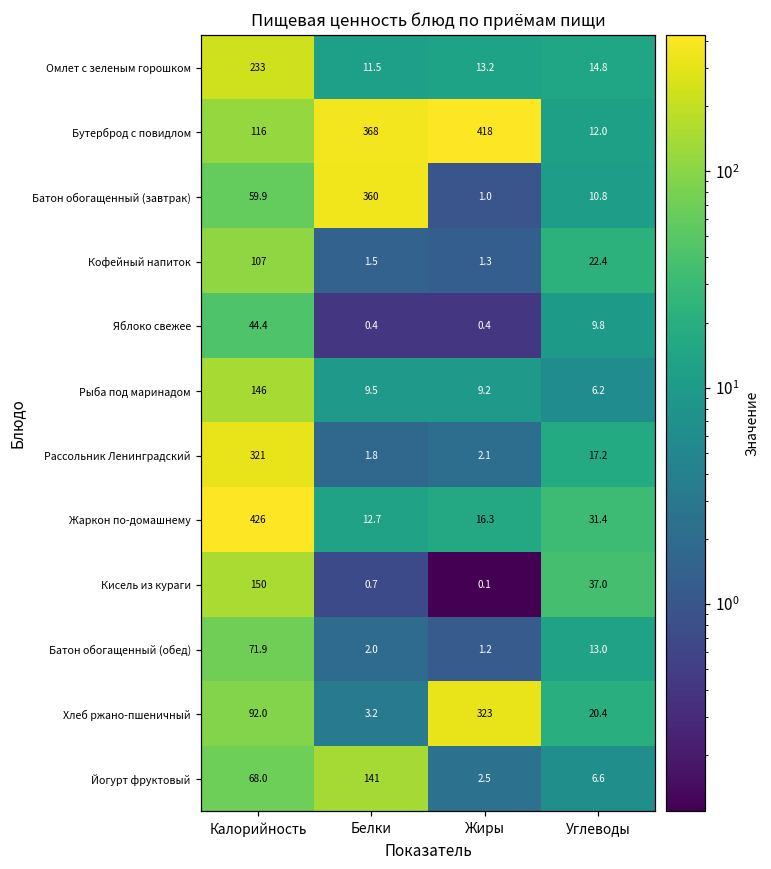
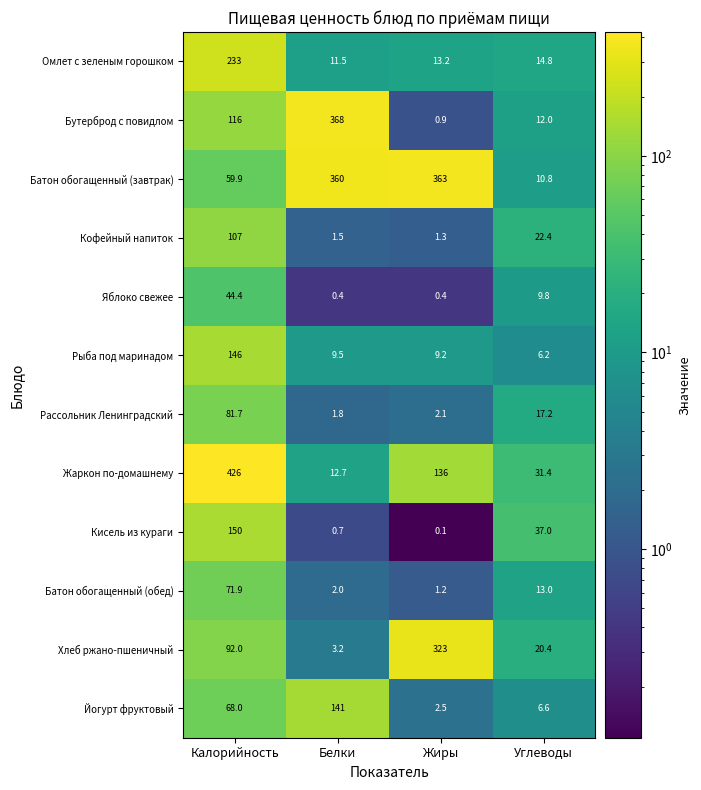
  {
    "Омлет с зеленым горошком": {
      "Калорийность": 233,
      "Белки": 11.5,
      "Жиры": 13.2,
      "Углеводы": 14.8
    },
    "Бутерброд с повидлом": {
      "Калорийность": 116,
      "Белки": 368,
-     "Жиры": 418,
+     "Жиры": 0.9,
      "Углеводы": 12.0
    },
    "Батон обогащенный (завтрак)": {
      "Калорийность": 59.9,
      "Белки": 360,
-     "Жиры": 1.0,
+     "Жиры": 363,
      "Углеводы": 10.8
    },
    "Кофейный напиток": {
      "Калорийность": 107,
      "Белки": 1.5,
      "Жиры": 1.3,
      "Углеводы": 22.4
    },
    "Яблоко свежее": {
      "Калорийность": 44.4,
      "Белки": 0.4,
      "Жиры": 0.4,
      "Углеводы": 9.8
    },
    "Рыба под маринадом": {
      "Калорийность": 146,
      "Белки": 9.5,
      "Жиры": 9.2,
      "Углеводы": 6.2
    },
    "Рассольник Ленинградский": {
-     "Калорийность": 321,
+     "Калорийность": 81.7,
      "Белки": 1.8,
      "Жиры": 2.1,
      "Углеводы": 17.2
    },
    "Жаркон по-домашнему": {
      "Калорийность": 426,
      "Белки": 12.7,
-     "Жиры": 16.3,
+     "Жиры": 136,
      "Углеводы": 31.4
    },
    "Кисель из кураги": {
      "Калорийность": 150,
      "Белки": 0.7,
      "Жиры": 0.1,
      "Углеводы": 37.0
    },
    "Батон обогащенный (обед)": {
      "Калорийность": 71.9,
      "Белки": 2.0,
      "Жиры": 1.2,
      "Углеводы": 13.0
    },
    "Хлеб ржано-пшеничный": {
      "Калорийность": 92.0,
      "Белки": 3.2,
      "Жиры": 323,
      "Углеводы": 20.4
    },
    "Йогурт фруктовый": {
      "Калорийность": 68.0,
      "Белки": 141,
      "Жиры": 2.5,
      "Углеводы": 6.6
    }
  }
